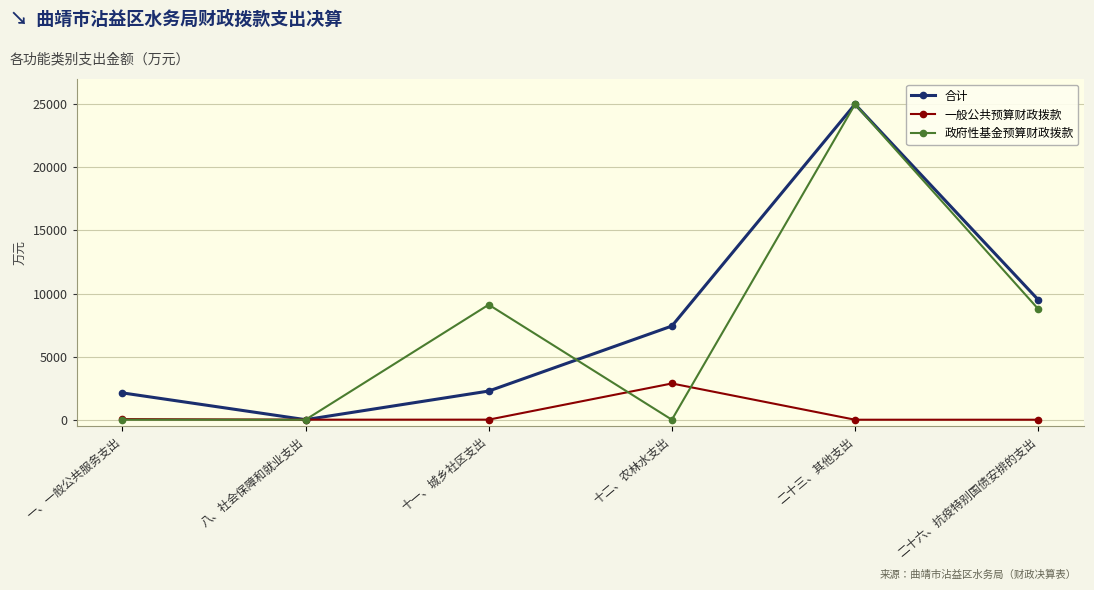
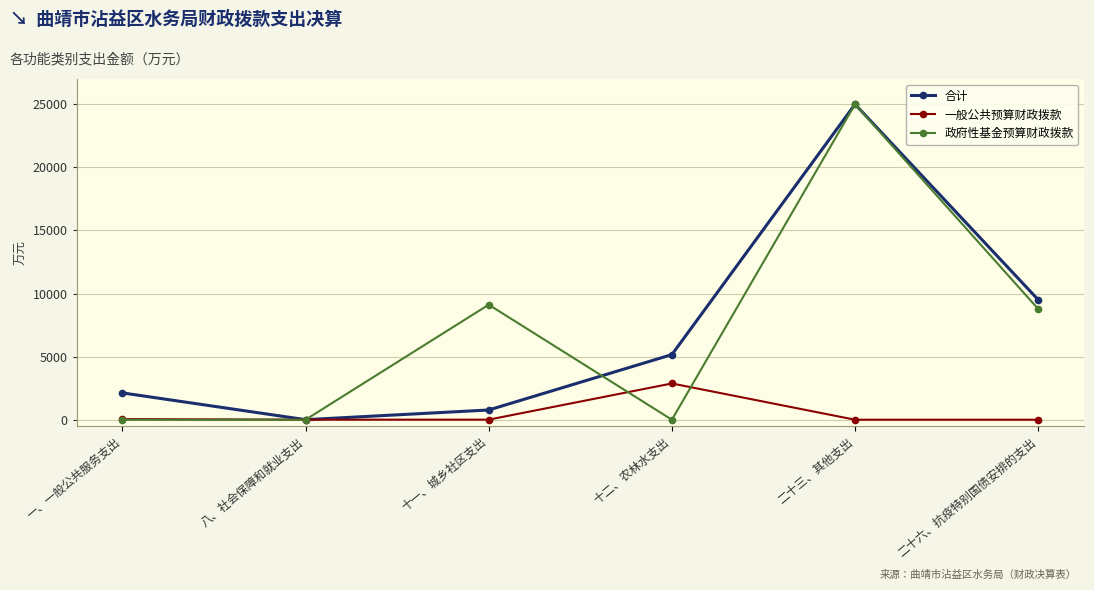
  {
    "合计": {
      "一、一般公共服务支出": 2100,
-     "十一、城乡社区支出": 2300,
-     "十二、农林水支出": 7400,
+     "十一、城乡社区支出": 800,
+     "十二、农林水支出": 5200,
      "二十六、抗疫特别国债安排的支出": 9500
    },
    "一般公共预算财政拨款": {
      "十一、城乡社区支出": 0,
      "十二、农林水支出": 2900,
      "二十三、其他支出": 0,
      "二十六、抗疫特别国债安排的支出": 0
    },
    "政府性基金预算财政拨款": {
      "十一、城乡社区支出": 9100,
      "十二、农林水支出": 0,
      "二十六、抗疫特别国债安排的支出": 8800
    }
  }
